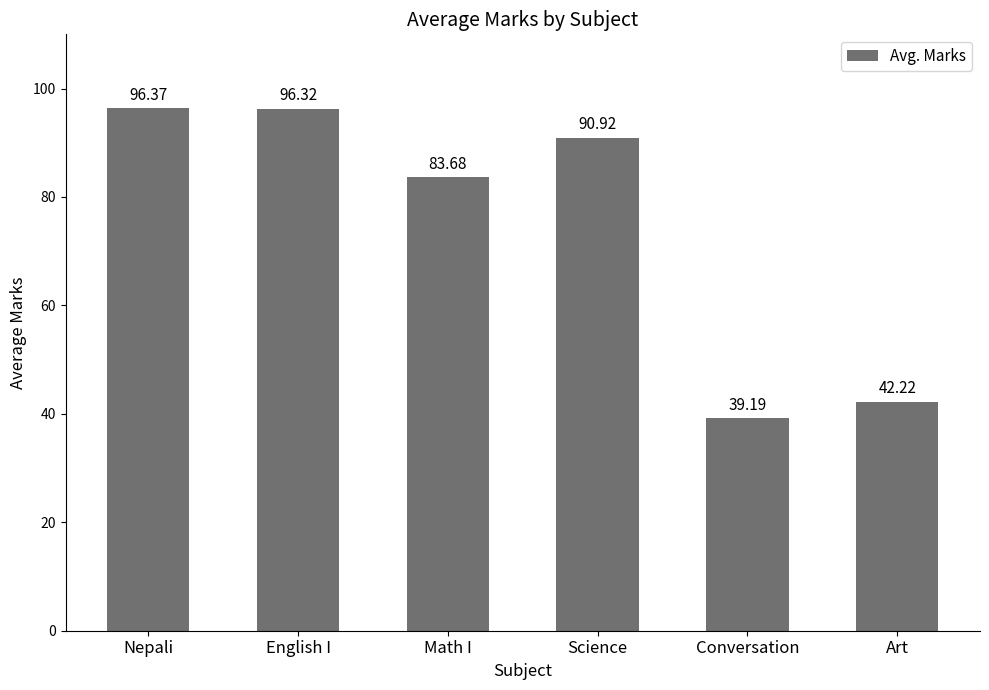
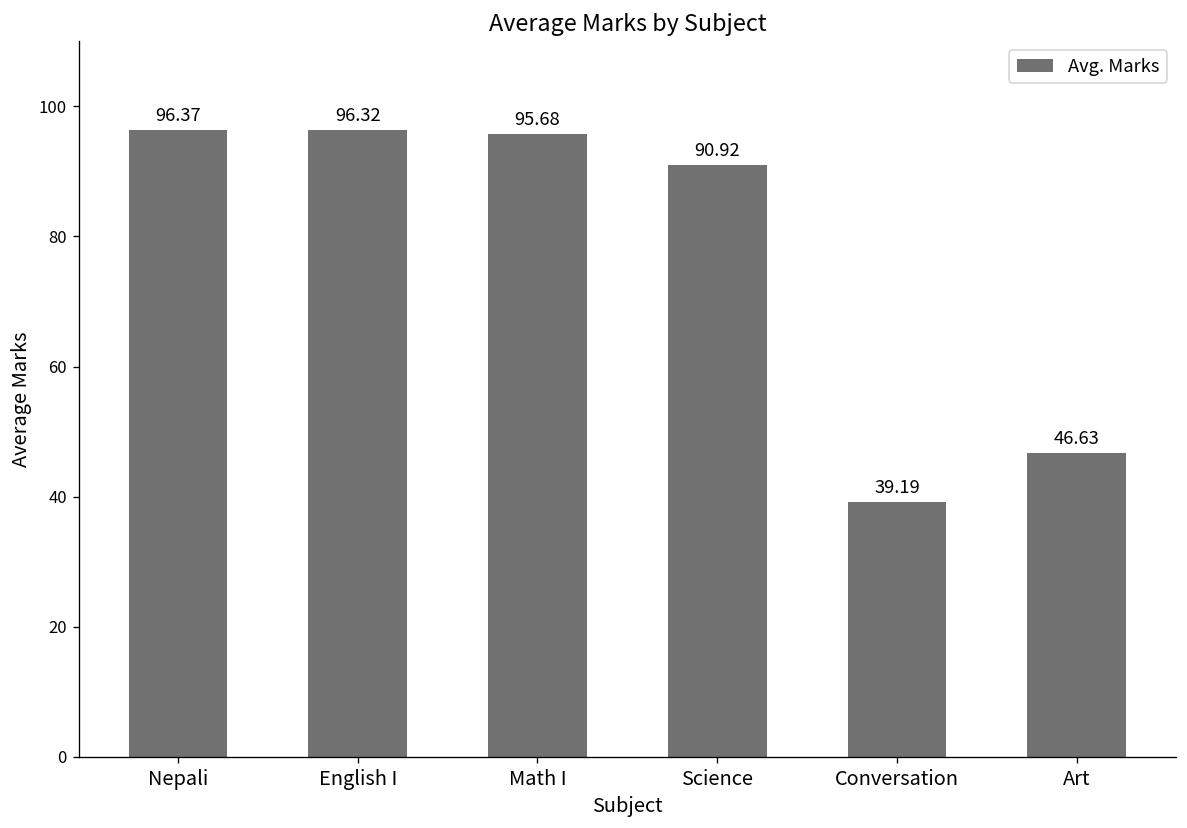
  {
    "Nepali": 96.37,
    "English I": 96.32,
-   "Math I": 83.68,
+   "Math I": 95.68,
    "Science": 90.92,
    "Conversation": 39.19,
-   "Art": 42.22
+   "Art": 46.63
  }
